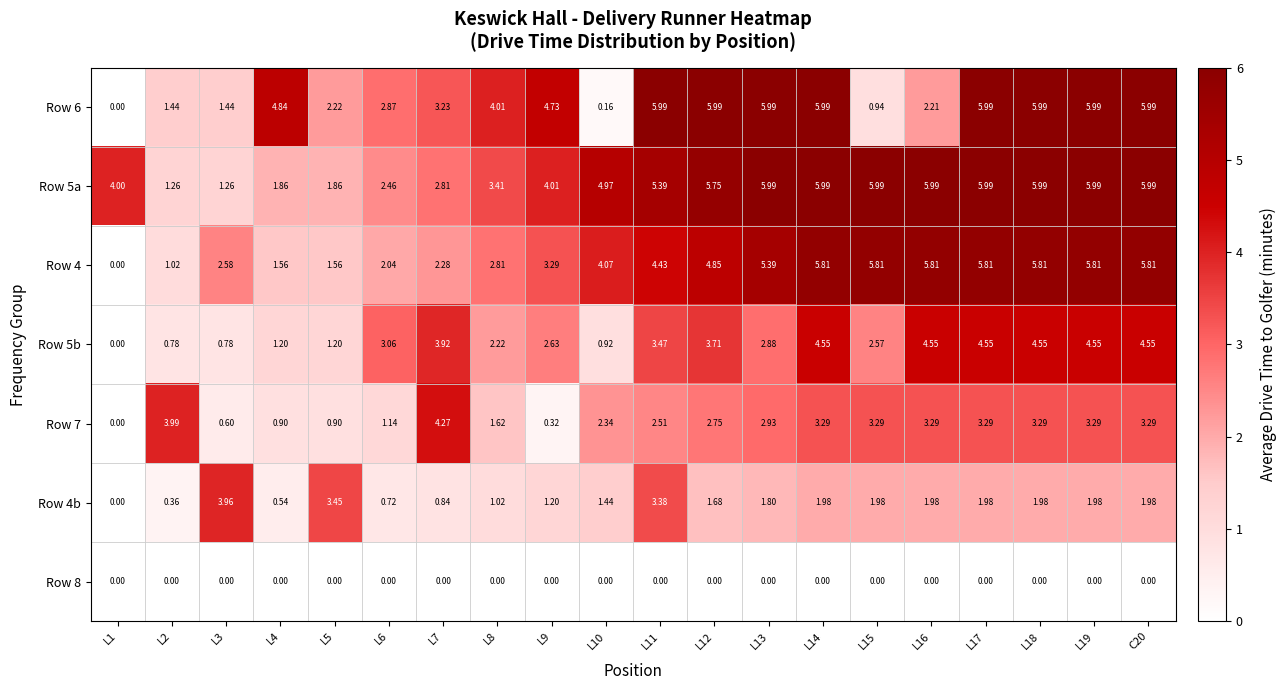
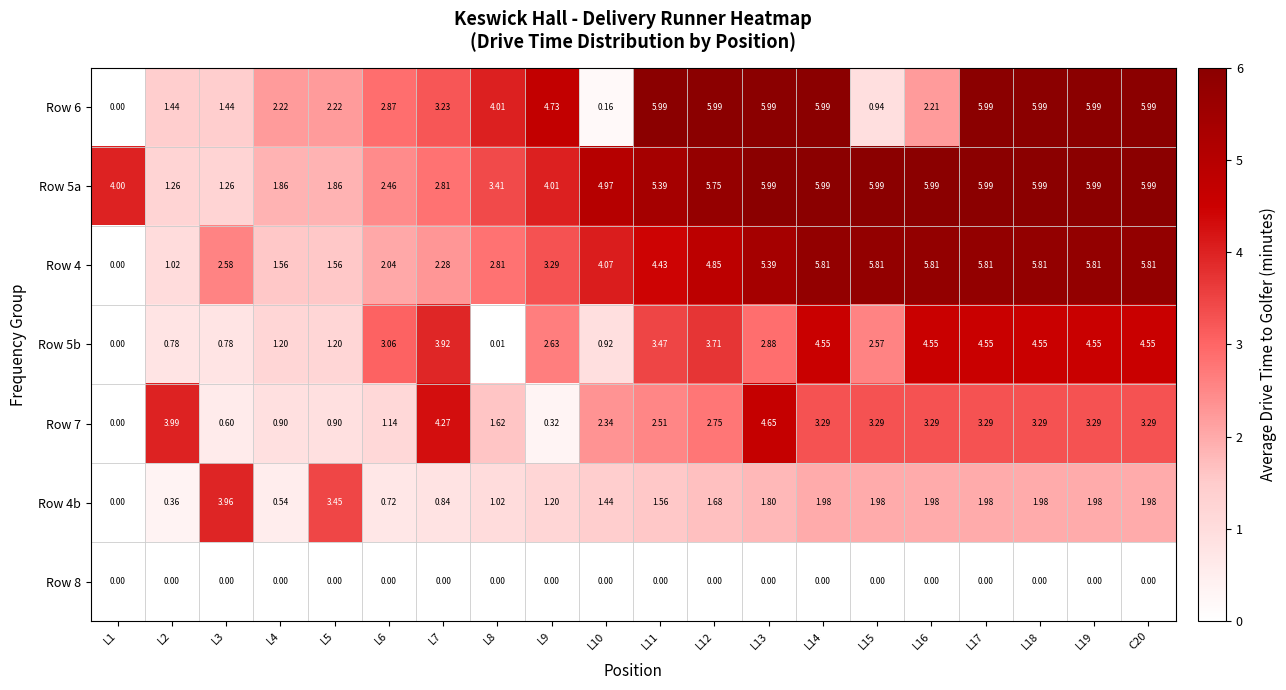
  {
    "Row 6": {
      "L1": 0.00,
      "L2": 1.44,
      "L3": 1.44,
-     "L4": 4.84,
+     "L4": 2.22,
      "L5": 2.22,
      "L6": 2.87,
      "L7": 3.23,
      "L8": 4.01,
      "L9": 4.73,
      "L10": 0.16,
      "L11": 5.99,
      "L12": 5.99,
      "L13": 5.99,
      "L14": 5.99,
      "L15": 0.94,
      "L16": 2.21,
      "L17": 5.99,
      "L18": 5.99,
      "L19": 5.99,
      "C20": 5.99
    },
    "Row 5a": {
      "L1": 4.00,
      "L2": 1.26,
      "L3": 1.26,
      "L4": 1.86,
      "L5": 1.86,
      "L6": 2.46,
      "L7": 2.81,
      "L8": 3.41,
      "L9": 4.01,
      "L10": 4.97,
      "L11": 5.39,
      "L12": 5.75,
      "L13": 5.99,
      "L14": 5.99,
      "L15": 5.99,
      "L16": 5.99,
      "L17": 5.99,
      "L18": 5.99,
      "L19": 5.99,
      "C20": 5.99
    },
    "Row 4": {
      "L1": 0.00,
      "L2": 1.02,
      "L3": 2.58,
      "L4": 1.56,
      "L5": 1.56,
      "L6": 2.04,
      "L7": 2.28,
      "L8": 2.81,
      "L9": 3.29,
      "L10": 4.07,
      "L11": 4.43,
      "L12": 4.85,
      "L13": 5.39,
      "L14": 5.81,
      "L15": 5.81,
      "L16": 5.81,
      "L17": 5.81,
      "L18": 5.81,
      "L19": 5.81,
      "C20": 5.81
    },
    "Row 5b": {
      "L1": 0.00,
      "L2": 0.78,
      "L3": 0.78,
      "L4": 1.20,
      "L5": 1.20,
      "L6": 3.06,
      "L7": 3.92,
-     "L8": 2.22,
+     "L8": 0.01,
      "L9": 2.63,
      "L10": 0.92,
      "L11": 3.47,
      "L12": 3.71,
      "L13": 2.88,
      "L14": 4.55,
      "L15": 2.57,
      "L16": 4.55,
      "L17": 4.55,
      "L18": 4.55,
      "L19": 4.55,
      "C20": 4.55
    },
    "Row 7": {
      "L1": 0.00,
      "L2": 3.99,
      "L3": 0.60,
      "L4": 0.90,
      "L5": 0.90,
      "L6": 1.14,
      "L7": 4.27,
      "L8": 1.62,
      "L9": 0.32,
      "L10": 2.34,
      "L11": 2.51,
      "L12": 2.75,
-     "L13": 2.93,
+     "L13": 4.65,
      "L14": 3.29,
      "L15": 3.29,
      "L16": 3.29,
      "L17": 3.29,
      "L18": 3.29,
      "L19": 3.29,
      "C20": 3.29
    },
    "Row 4b": {
      "L1": 0.00,
      "L2": 0.36,
      "L3": 3.96,
      "L4": 0.54,
      "L5": 3.45,
      "L6": 0.72,
      "L7": 0.84,
      "L8": 1.02,
      "L9": 1.20,
      "L10": 1.44,
-     "L11": 3.38,
+     "L11": 1.56,
      "L12": 1.68,
      "L13": 1.80,
      "L14": 1.98,
      "L15": 1.98,
      "L16": 1.98,
      "L17": 1.98,
      "L18": 1.98,
      "L19": 1.98,
      "C20": 1.98
    },
    "Row 8": {
      "L1": 0.00,
      "L2": 0.00,
      "L3": 0.00,
      "L4": 0.00,
      "L5": 0.00,
      "L6": 0.00,
      "L7": 0.00,
      "L8": 0.00,
      "L9": 0.00,
      "L10": 0.00,
      "L11": 0.00,
      "L12": 0.00,
      "L13": 0.00,
      "L14": 0.00,
      "L15": 0.00,
      "L16": 0.00,
      "L17": 0.00,
      "L18": 0.00,
      "L19": 0.00,
      "C20": 0.00
    }
  }
